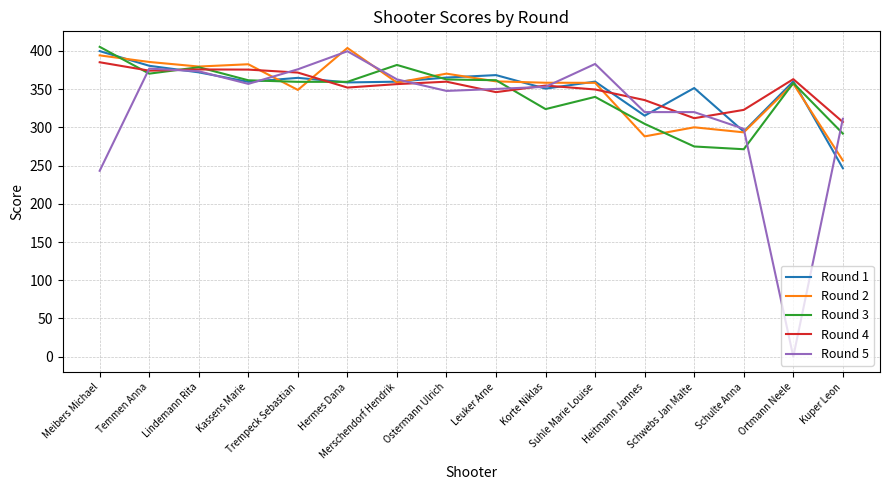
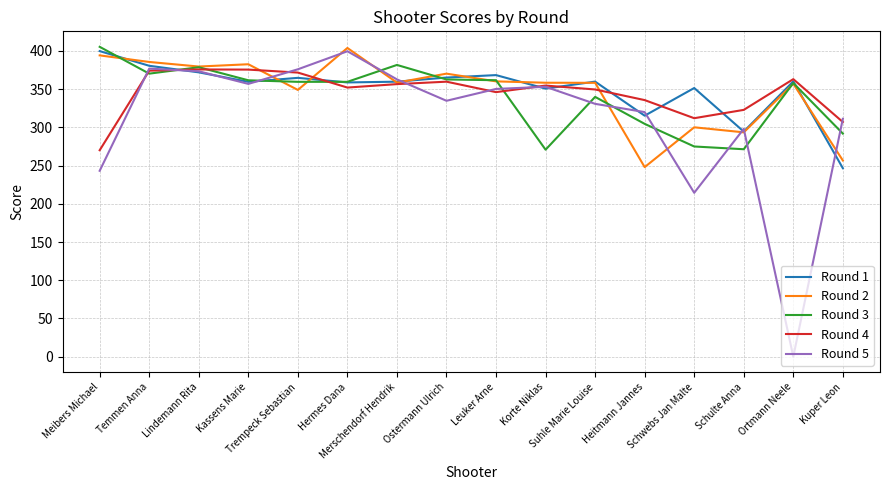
  {
    "Round 1": {
      "Meibers Michael": 400,
      "Temmen Anna": 380,
      "Trempeck Sebastian": 360,
      "Leuker Arne": 370,
      "Heitmann Jannes": 320,
      "Schwebs Jan Malte": 350,
      "Kuper Leon": 250
    },
    "Round 2": {
      "Meibers Michael": 390,
      "Temmen Anna": 390,
      "Kassens Marie": 380,
      "Trempeck Sebastian": 350,
      "Hermes Dana": 400,
      "Ostermann Ulrich": 370,
      "Korte Niklas": 360,
-     "Heitmann Jannes": 290,
+     "Heitmann Jannes": 250,
      "Schwebs Jan Malte": 300,
      "Kuper Leon": 260
    },
    "Round 3": {
      "Meibers Michael": 410,
      "Temmen Anna": 370,
      "Trempeck Sebastian": 360,
      "Merschendorf Hendrik": 380,
-     "Korte Niklas": 320,
+     "Korte Niklas": 270,
      "Suhle Marie Louise": 340,
      "Heitmann Jannes": 300,
      "Schwebs Jan Malte": 280,
      "Schulte Anna": 270,
      "Kuper Leon": 290
    },
    "Round 4": {
-     "Meibers Michael": 390,
+     "Meibers Michael": 270,
      "Kassens Marie": 380,
      "Trempeck Sebastian": 370,
      "Hermes Dana": 350,
      "Leuker Arne": 350,
      "Suhle Marie Louise": 350,
      "Heitmann Jannes": 340,
      "Schwebs Jan Malte": 310,
      "Schulte Anna": 320,
      "Kuper Leon": 310
    },
    "Round 5": {
      "Meibers Michael": 240,
      "Trempeck Sebastian": 380,
      "Hermes Dana": 400,
-     "Ostermann Ulrich": 350,
+     "Ostermann Ulrich": 330,
      "Leuker Arne": 350,
-     "Suhle Marie Louise": 380,
+     "Suhle Marie Louise": 330,
      "Heitmann Jannes": 320,
-     "Schwebs Jan Malte": 320,
+     "Schwebs Jan Malte": 210,
      "Schulte Anna": 300,
      "Kuper Leon": 310
    }
  }
